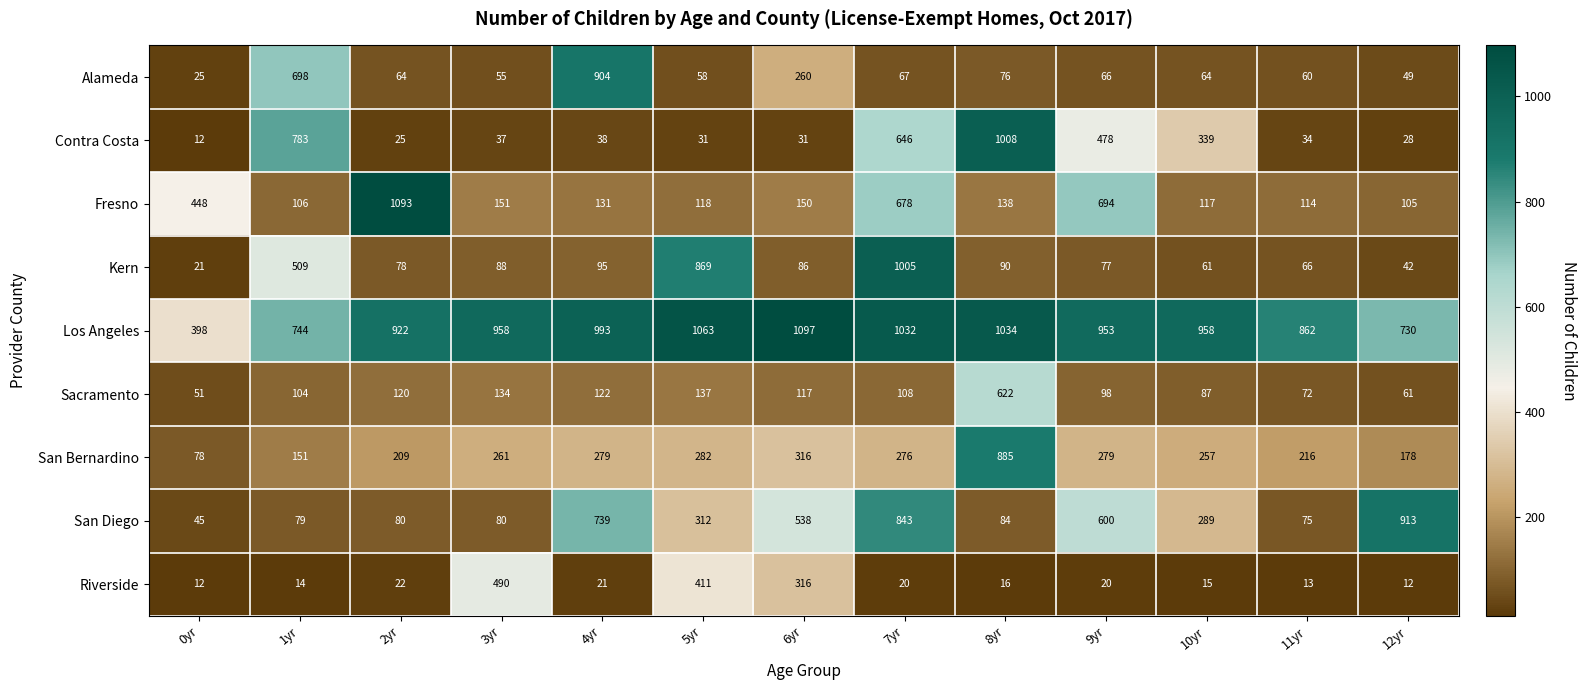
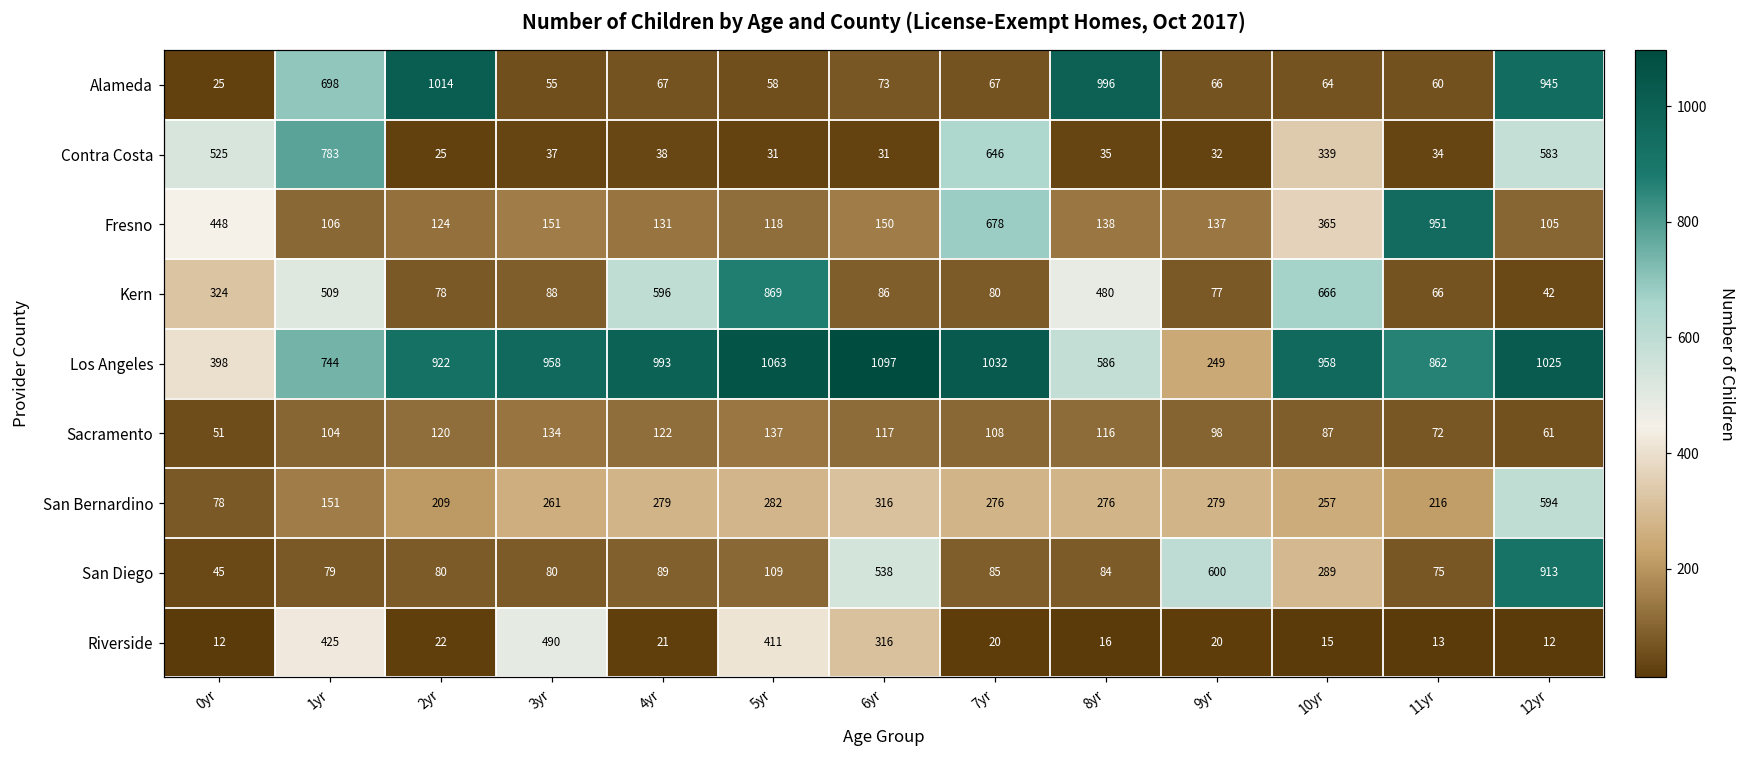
  {
    "Alameda": {
      "0yr": 25,
      "1yr": 698,
-     "2yr": 64,
+     "2yr": 1014,
      "3yr": 55,
-     "4yr": 904,
+     "4yr": 67,
      "5yr": 58,
-     "6yr": 260,
+     "6yr": 73,
      "7yr": 67,
-     "8yr": 76,
+     "8yr": 996,
      "9yr": 66,
      "10yr": 64,
      "11yr": 60,
-     "12yr": 49
+     "12yr": 945
    },
    "Contra Costa": {
-     "0yr": 12,
+     "0yr": 525,
      "1yr": 783,
      "2yr": 25,
      "3yr": 37,
      "4yr": 38,
      "5yr": 31,
      "6yr": 31,
      "7yr": 646,
-     "8yr": 1008,
-     "9yr": 478,
+     "8yr": 35,
+     "9yr": 32,
      "10yr": 339,
      "11yr": 34,
-     "12yr": 28
+     "12yr": 583
    },
    "Fresno": {
      "0yr": 448,
      "1yr": 106,
-     "2yr": 1093,
+     "2yr": 124,
      "3yr": 151,
      "4yr": 131,
      "5yr": 118,
      "6yr": 150,
      "7yr": 678,
      "8yr": 138,
-     "9yr": 694,
-     "10yr": 117,
-     "11yr": 114,
+     "9yr": 137,
+     "10yr": 365,
+     "11yr": 951,
      "12yr": 105
    },
    "Kern": {
-     "0yr": 21,
+     "0yr": 324,
      "1yr": 509,
      "2yr": 78,
      "3yr": 88,
-     "4yr": 95,
+     "4yr": 596,
      "5yr": 869,
      "6yr": 86,
-     "7yr": 1005,
-     "8yr": 90,
+     "7yr": 80,
+     "8yr": 480,
      "9yr": 77,
-     "10yr": 61,
+     "10yr": 666,
      "11yr": 66,
      "12yr": 42
    },
    "Los Angeles": {
      "0yr": 398,
      "1yr": 744,
      "2yr": 922,
      "3yr": 958,
      "4yr": 993,
      "5yr": 1063,
      "6yr": 1097,
      "7yr": 1032,
-     "8yr": 1034,
-     "9yr": 953,
+     "8yr": 586,
+     "9yr": 249,
      "10yr": 958,
      "11yr": 862,
-     "12yr": 730
+     "12yr": 1025
    },
    "Sacramento": {
      "0yr": 51,
      "1yr": 104,
      "2yr": 120,
      "3yr": 134,
      "4yr": 122,
      "5yr": 137,
      "6yr": 117,
      "7yr": 108,
-     "8yr": 622,
+     "8yr": 116,
      "9yr": 98,
      "10yr": 87,
      "11yr": 72,
      "12yr": 61
    },
    "San Bernardino": {
      "0yr": 78,
      "1yr": 151,
      "2yr": 209,
      "3yr": 261,
      "4yr": 279,
      "5yr": 282,
      "6yr": 316,
      "7yr": 276,
-     "8yr": 885,
+     "8yr": 276,
      "9yr": 279,
      "10yr": 257,
      "11yr": 216,
-     "12yr": 178
+     "12yr": 594
    },
    "San Diego": {
      "0yr": 45,
      "1yr": 79,
      "2yr": 80,
      "3yr": 80,
-     "4yr": 739,
-     "5yr": 312,
+     "4yr": 89,
+     "5yr": 109,
      "6yr": 538,
-     "7yr": 843,
+     "7yr": 85,
      "8yr": 84,
      "9yr": 600,
      "10yr": 289,
      "11yr": 75,
      "12yr": 913
    },
    "Riverside": {
      "0yr": 12,
-     "1yr": 14,
+     "1yr": 425,
      "2yr": 22,
      "3yr": 490,
      "4yr": 21,
      "5yr": 411,
      "6yr": 316,
      "7yr": 20,
      "8yr": 16,
      "9yr": 20,
      "10yr": 15,
      "11yr": 13,
      "12yr": 12
    }
  }
